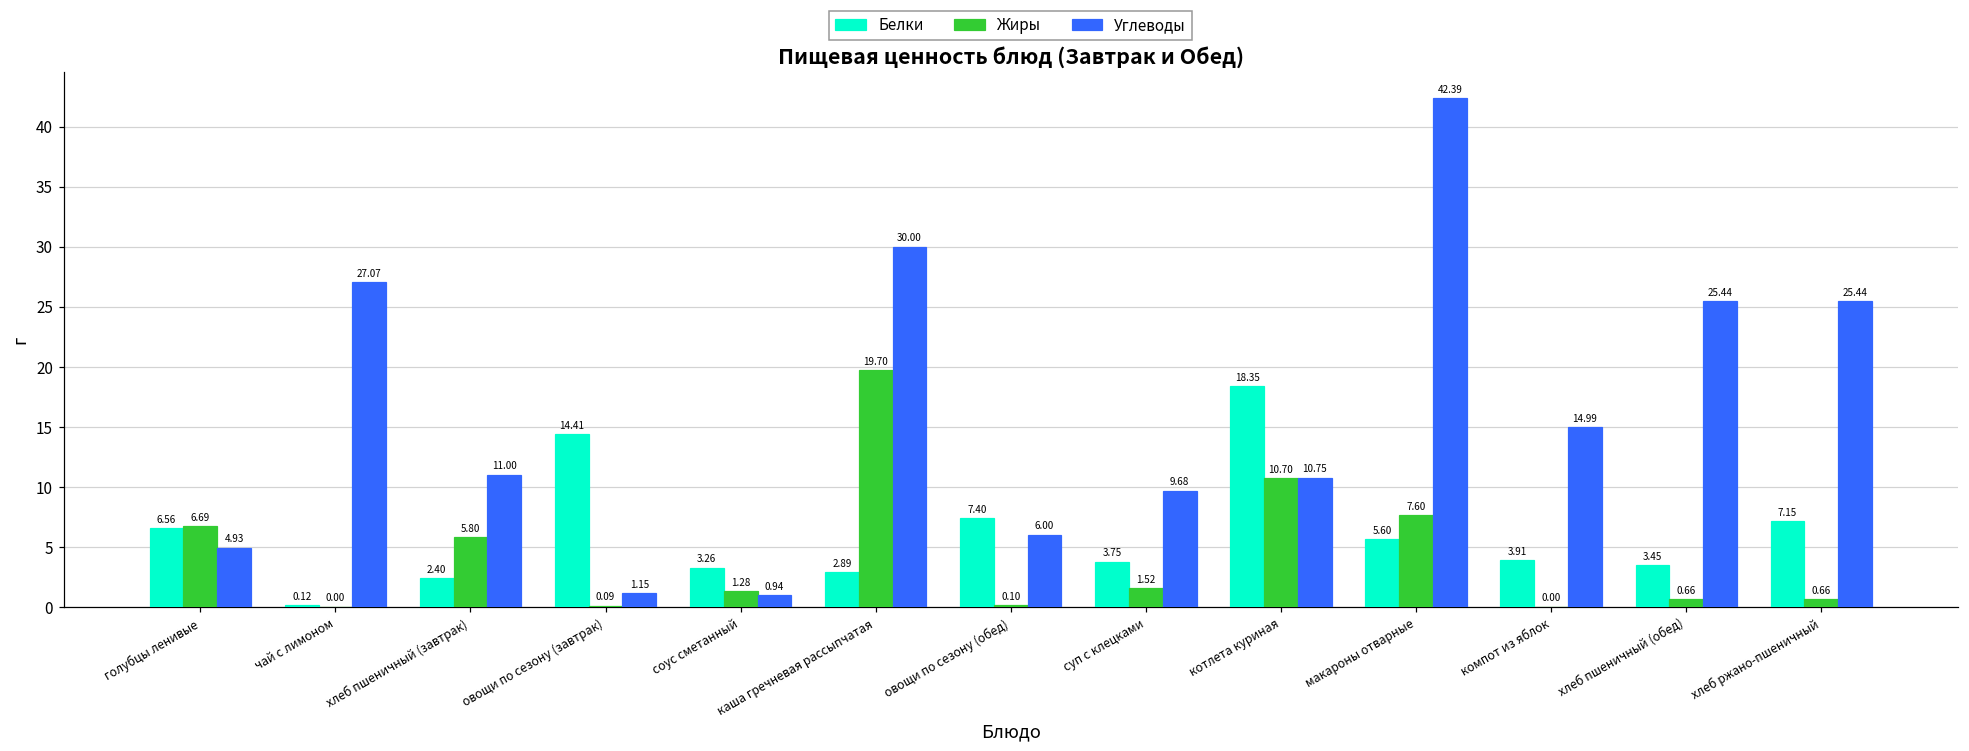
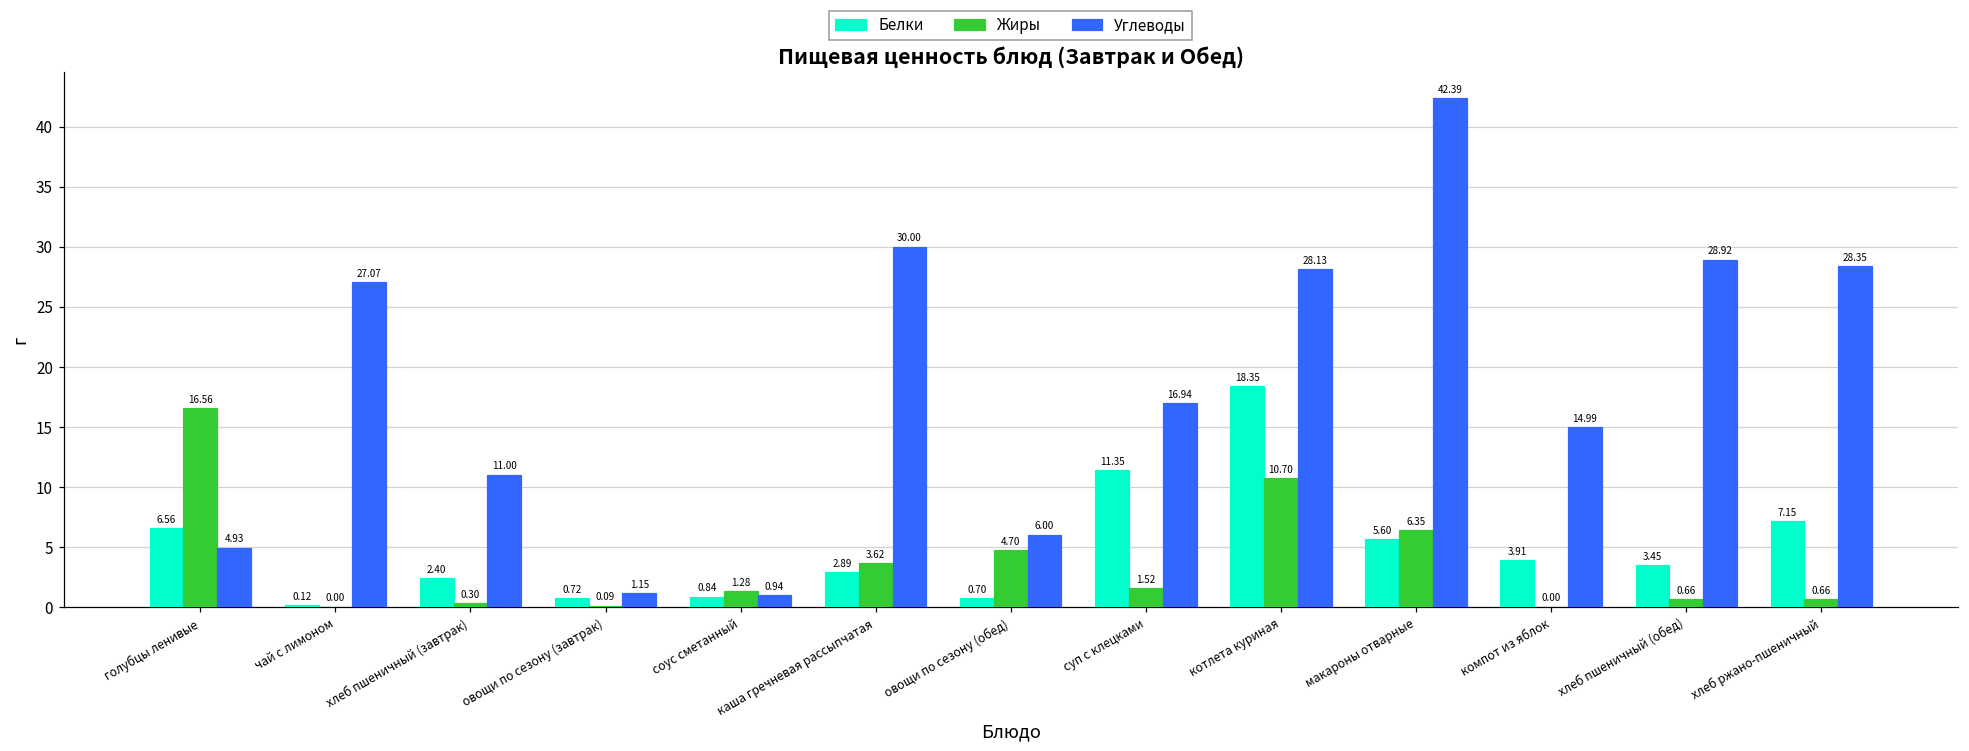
  {
    "Белки": {
      "голубцы ленивые": 6.56,
      "чай с лимоном": 0.12,
      "хлеб пшеничный (завтрак)": 2.40,
-     "овощи по сезону (завтрак)": 14.41,
-     "соус сметанный": 3.26,
+     "овощи по сезону (завтрак)": 0.72,
+     "соус сметанный": 0.84,
      "каша гречневая рассыпчатая": 2.89,
-     "овощи по сезону (обед)": 7.40,
-     "суп с клецками": 3.75,
+     "овощи по сезону (обед)": 0.70,
+     "суп с клецками": 11.35,
      "котлета куриная": 18.35,
      "макароны отварные": 5.60,
      "компот из яблок": 3.91,
      "хлеб пшеничный (обед)": 3.45,
      "хлеб ржано-пшеничный": 7.15
    },
    "Жиры": {
-     "голубцы ленивые": 6.69,
+     "голубцы ленивые": 16.56,
      "чай с лимоном": 0.00,
-     "хлеб пшеничный (завтрак)": 5.80,
+     "хлеб пшеничный (завтрак)": 0.30,
      "овощи по сезону (завтрак)": 0.09,
      "соус сметанный": 1.28,
-     "каша гречневая рассыпчатая": 19.70,
-     "овощи по сезону (обед)": 0.10,
+     "каша гречневая рассыпчатая": 3.62,
+     "овощи по сезону (обед)": 4.70,
      "суп с клецками": 1.52,
      "котлета куриная": 10.70,
-     "макароны отварные": 7.60,
+     "макароны отварные": 6.35,
      "компот из яблок": 0.00,
      "хлеб пшеничный (обед)": 0.66,
      "хлеб ржано-пшеничный": 0.66
    },
    "Углеводы": {
      "голубцы ленивые": 4.93,
      "чай с лимоном": 27.07,
      "хлеб пшеничный (завтрак)": 11.00,
      "овощи по сезону (завтрак)": 1.15,
      "соус сметанный": 0.94,
      "каша гречневая рассыпчатая": 30.00,
      "овощи по сезону (обед)": 6.00,
-     "суп с клецками": 9.68,
-     "котлета куриная": 10.75,
+     "суп с клецками": 16.94,
+     "котлета куриная": 28.13,
      "макароны отварные": 42.39,
      "компот из яблок": 14.99,
-     "хлеб пшеничный (обед)": 25.44,
-     "хлеб ржано-пшеничный": 25.44
+     "хлеб пшеничный (обед)": 28.92,
+     "хлеб ржано-пшеничный": 28.35
    }
  }
